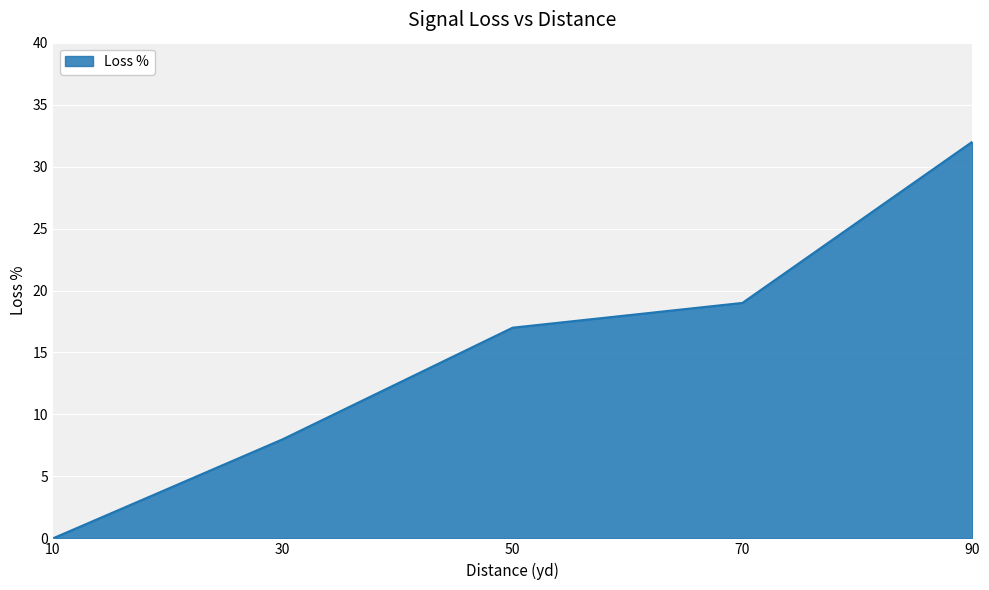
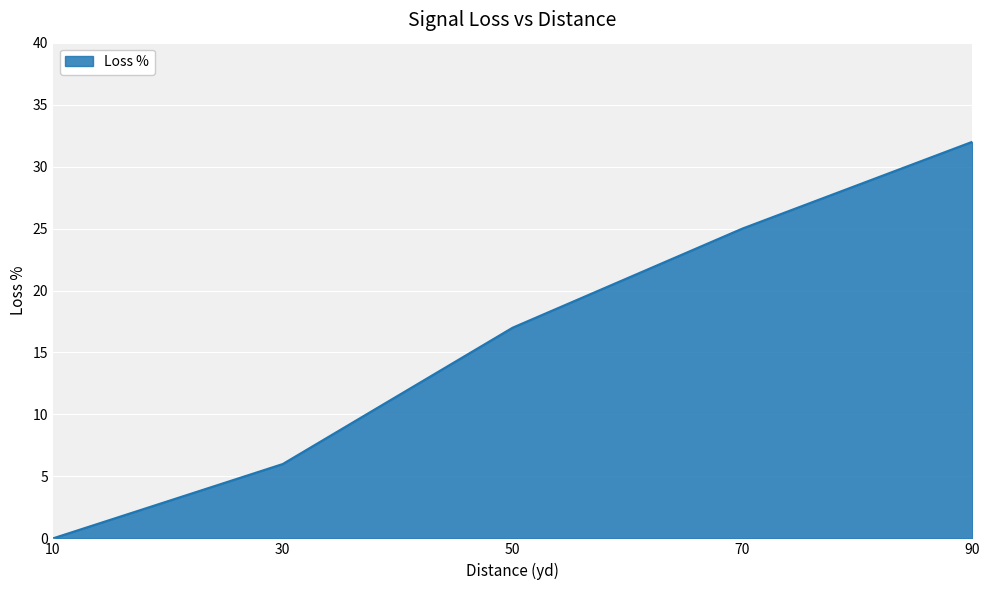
  {
    "10": 0,
-   "30": 8,
+   "30": 6,
    "50": 17,
-   "70": 19,
+   "70": 25,
    "90": 32
  }
